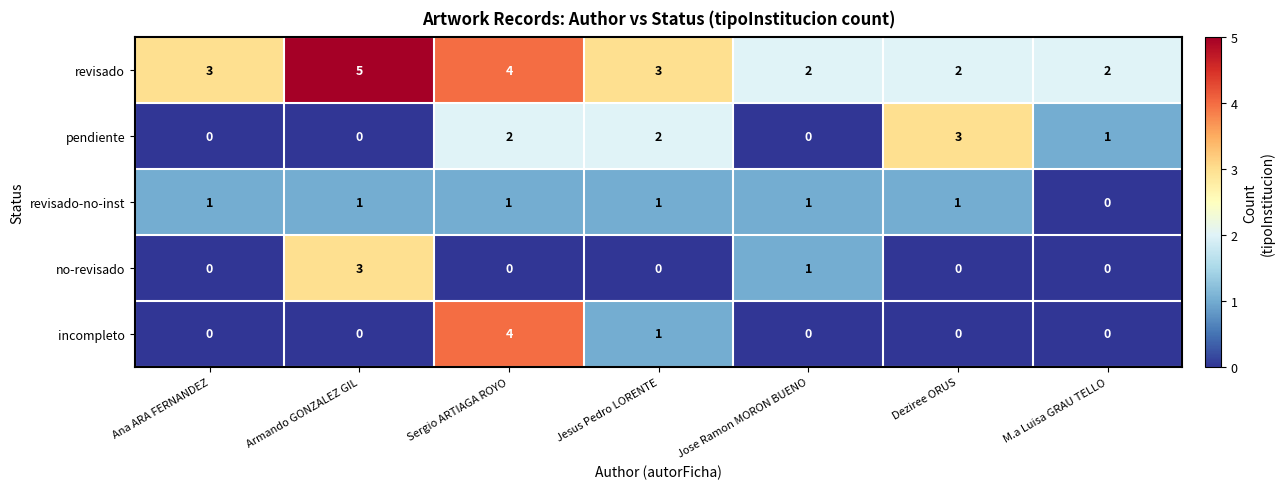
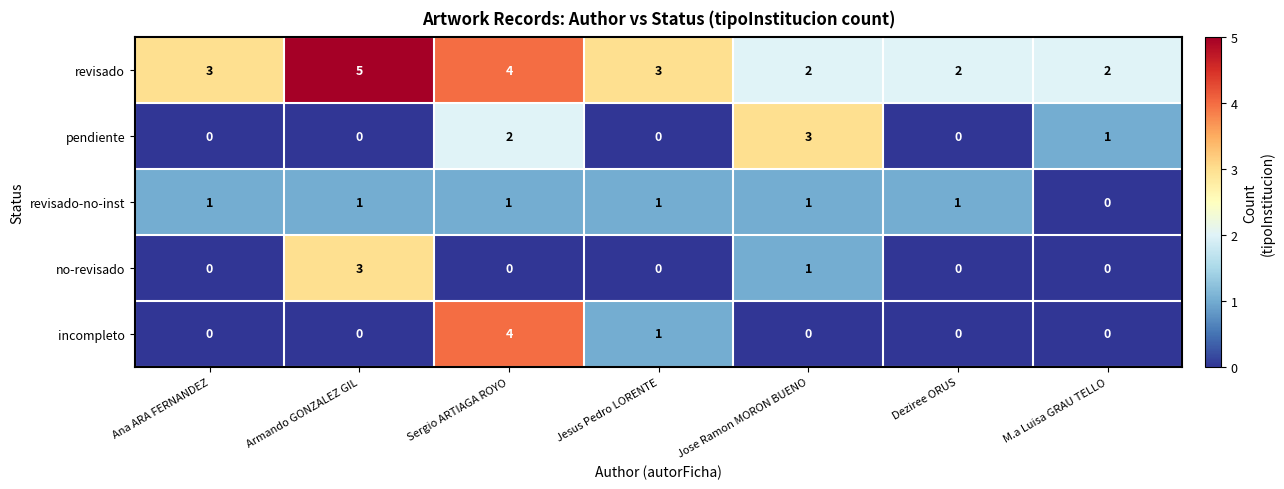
  {
    "revisado": {
      "Ana ARA FERNANDEZ": 3,
      "Armando GONZALEZ GIL": 5,
      "Sergio ARTIAGA ROYO": 4,
      "Jesus Pedro LORENTE": 3,
      "Jose Ramon MORON BUENO": 2,
      "Deziree ORUS": 2,
      "M.a Luisa GRAU TELLO": 2
    },
    "pendiente": {
      "Ana ARA FERNANDEZ": 0,
      "Armando GONZALEZ GIL": 0,
      "Sergio ARTIAGA ROYO": 2,
-     "Jesus Pedro LORENTE": 2,
-     "Jose Ramon MORON BUENO": 0,
-     "Deziree ORUS": 3,
+     "Jesus Pedro LORENTE": 0,
+     "Jose Ramon MORON BUENO": 3,
+     "Deziree ORUS": 0,
      "M.a Luisa GRAU TELLO": 1
    },
    "revisado-no-inst": {
      "Ana ARA FERNANDEZ": 1,
      "Armando GONZALEZ GIL": 1,
      "Sergio ARTIAGA ROYO": 1,
      "Jesus Pedro LORENTE": 1,
      "Jose Ramon MORON BUENO": 1,
      "Deziree ORUS": 1,
      "M.a Luisa GRAU TELLO": 0
    },
    "no-revisado": {
      "Ana ARA FERNANDEZ": 0,
      "Armando GONZALEZ GIL": 3,
      "Sergio ARTIAGA ROYO": 0,
      "Jesus Pedro LORENTE": 0,
      "Jose Ramon MORON BUENO": 1,
      "Deziree ORUS": 0,
      "M.a Luisa GRAU TELLO": 0
    },
    "incompleto": {
      "Ana ARA FERNANDEZ": 0,
      "Armando GONZALEZ GIL": 0,
      "Sergio ARTIAGA ROYO": 4,
      "Jesus Pedro LORENTE": 1,
      "Jose Ramon MORON BUENO": 0,
      "Deziree ORUS": 0,
      "M.a Luisa GRAU TELLO": 0
    }
  }
